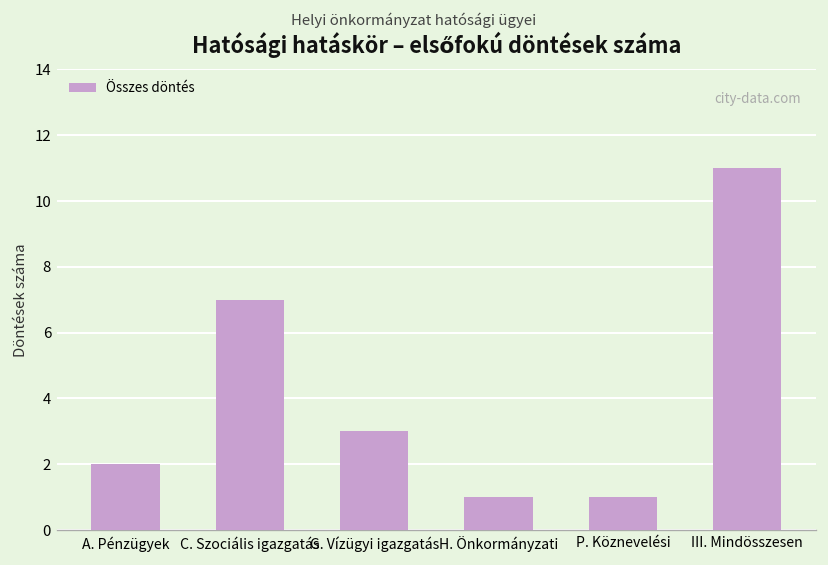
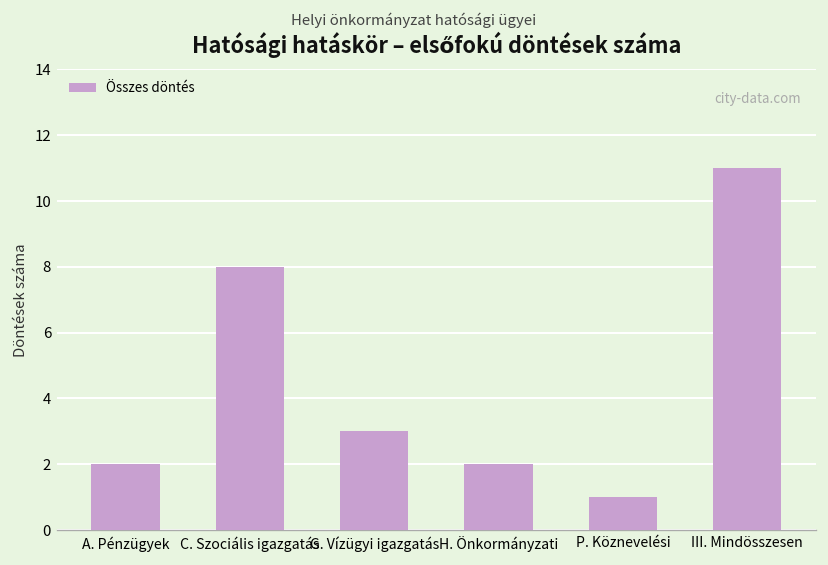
  {
    "A. Pénzügyek": 2,
-   "C. Szociális igazgatás": 7,
+   "C. Szociális igazgatás": 8,
    "G. Vízügyi igazgatás": 3,
-   "H. Önkormányzati": 1,
+   "H. Önkormányzati": 2,
    "P. Köznevelési": 1,
    "III. Mindösszesen": 11
  }
